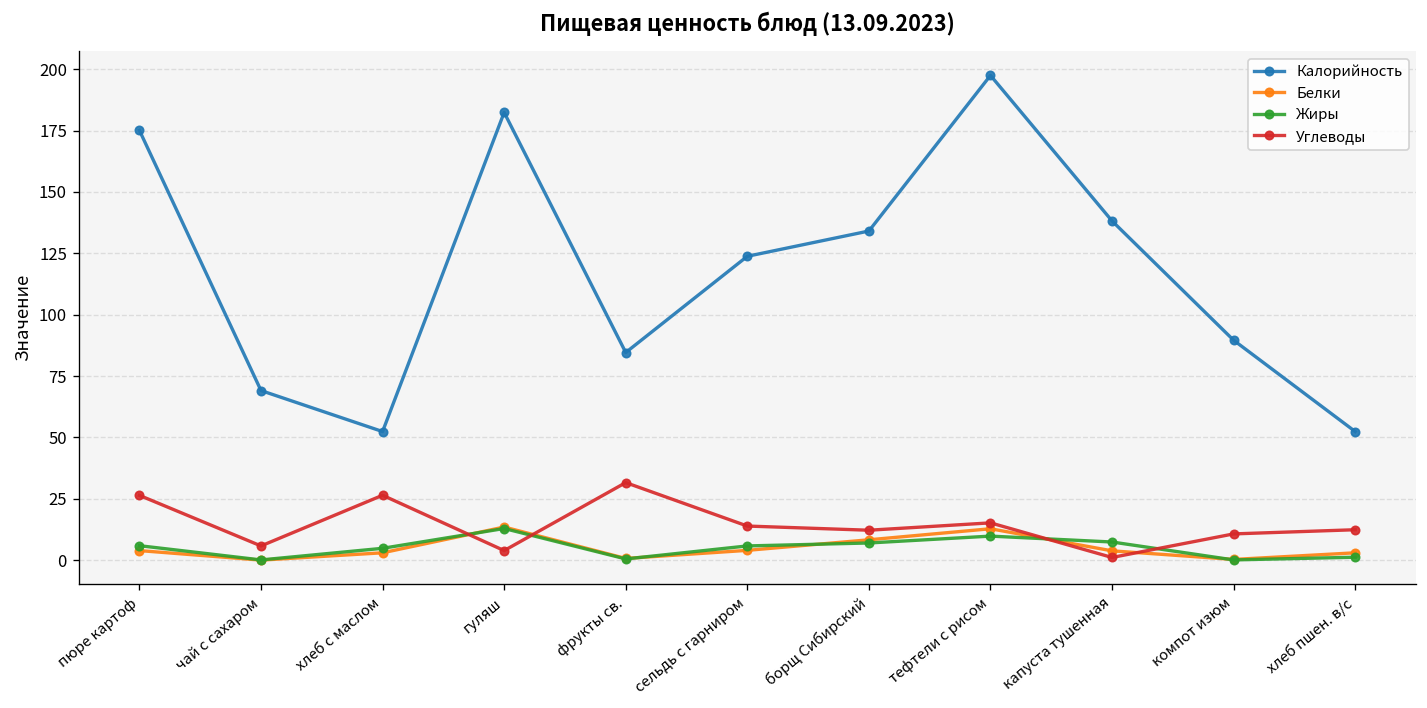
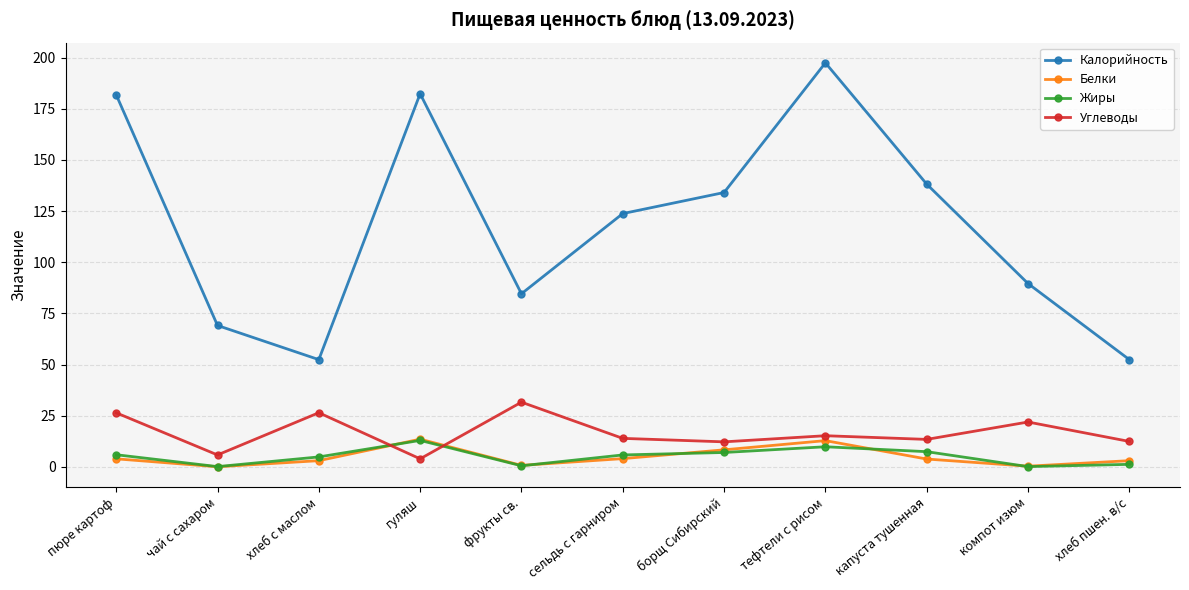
  {
    "Калорийность": {
-     "пюре картоф": 175,
+     "пюре картоф": 182,
      "чай с сахаром": 69,
      "хлеб с маслом": 52,
      "гуляш": 182,
      "фрукты св.": 85,
      "сельдь с гарниром": 124,
      "борщ Сибирский": 134,
      "тефтели с рисом": 198,
      "капуста тушенная": 138,
      "компот изюм": 90,
      "хлеб пшен. в/с": 52
    },
    "Белки": {
      "пюре картоф": 4,
      "хлеб с маслом": 3,
      "сельдь с гарниром": 4,
      "борщ Сибирский": 8,
      "тефтели с рисом": 13,
      "капуста тушенная": 4,
      "хлеб пшен. в/с": 3
    },
    "Жиры": {
      "пюре картоф": 6,
      "хлеб с маслом": 5,
      "сельдь с гарниром": 6,
      "борщ Сибирский": 7,
      "тефтели с рисом": 10,
      "капуста тушенная": 7,
      "хлеб пшен. в/с": 1
    },
    "Углеводы": {
      "пюре картоф": 26,
      "чай с сахаром": 6,
      "хлеб с маслом": 26,
      "гуляш": 4,
      "фрукты св.": 32,
      "сельдь с гарниром": 14,
      "борщ Сибирский": 12,
      "тефтели с рисом": 15,
-     "капуста тушенная": 1,
-     "компот изюм": 11,
+     "капуста тушенная": 13,
+     "компот изюм": 22,
      "хлеб пшен. в/с": 12
    }
  }
